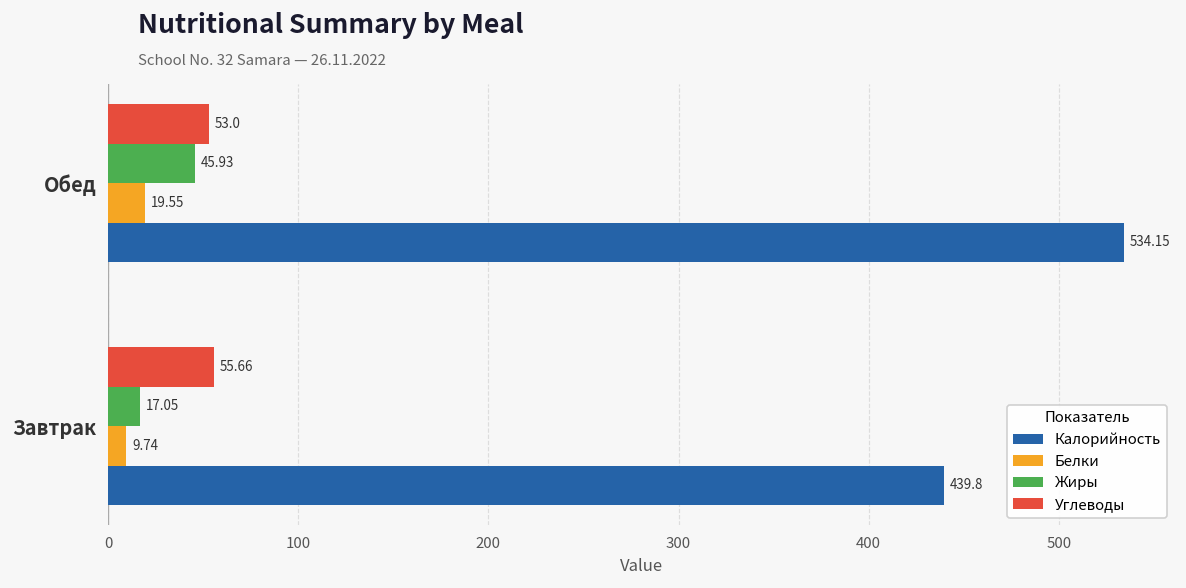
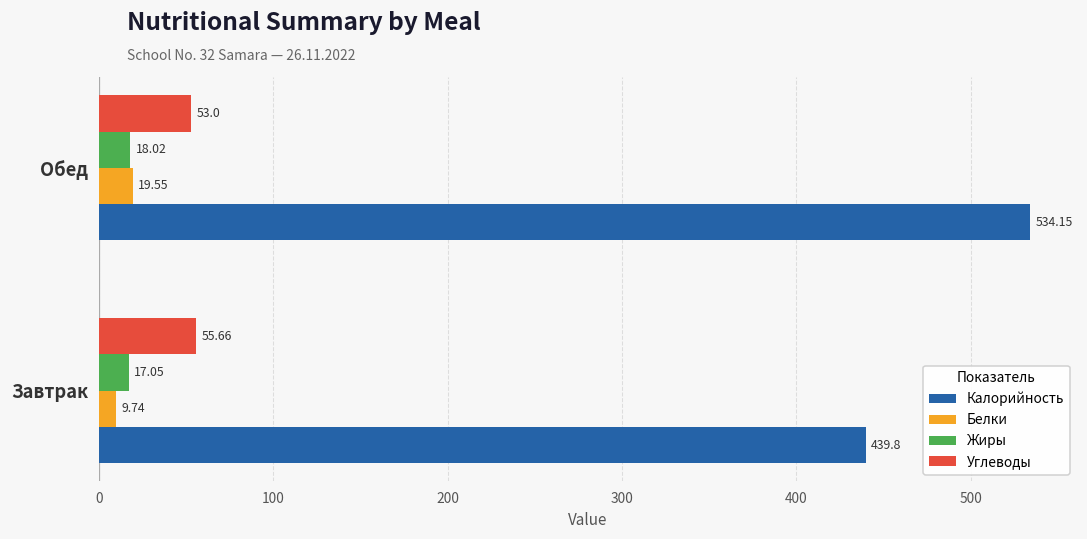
  {
    "Калорийность": {
      "Обед": 534.15,
      "Завтрак": 439.8
    },
    "Белки": {
      "Обед": 19.55,
      "Завтрак": 9.74
    },
    "Жиры": {
-     "Обед": 45.93,
+     "Обед": 18.02,
      "Завтрак": 17.05
    },
    "Углеводы": {
      "Обед": 53.0,
      "Завтрак": 55.66
    }
  }
